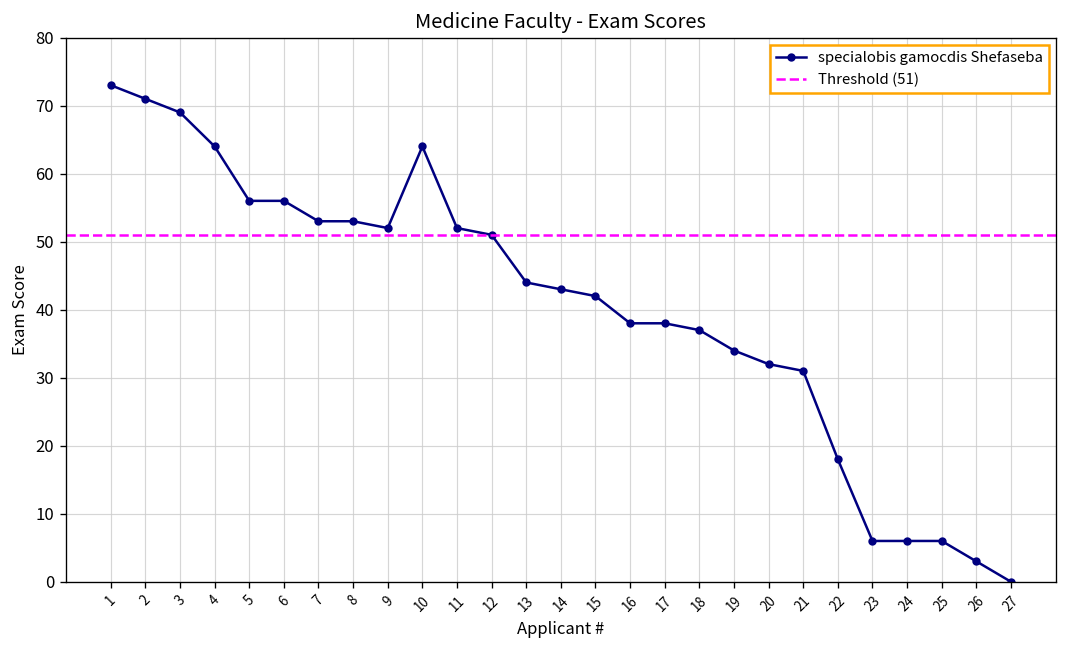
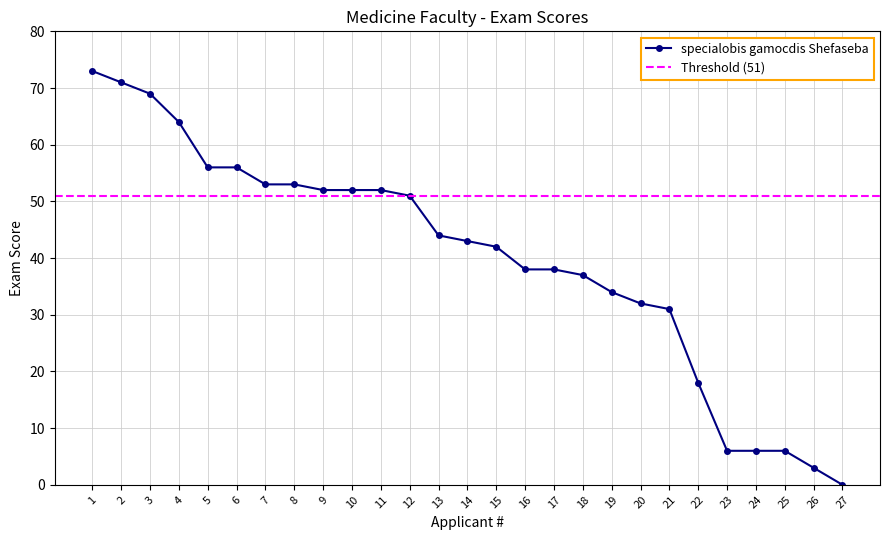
  {
    "1": 73,
    "2": 71,
    "3": 69,
    "4": 64,
    "5": 56,
    "6": 56,
    "7": 53,
    "8": 53,
    "9": 52,
-   "10": 64,
+   "10": 52,
    "11": 52,
    "12": 51,
    "13": 44,
    "14": 43,
    "15": 42,
    "16": 38,
    "17": 38,
    "18": 37,
    "19": 34,
    "20": 32,
    "21": 31,
    "22": 18,
    "23": 6,
    "24": 6,
    "25": 6,
    "26": 3,
    "27": 0
  }
